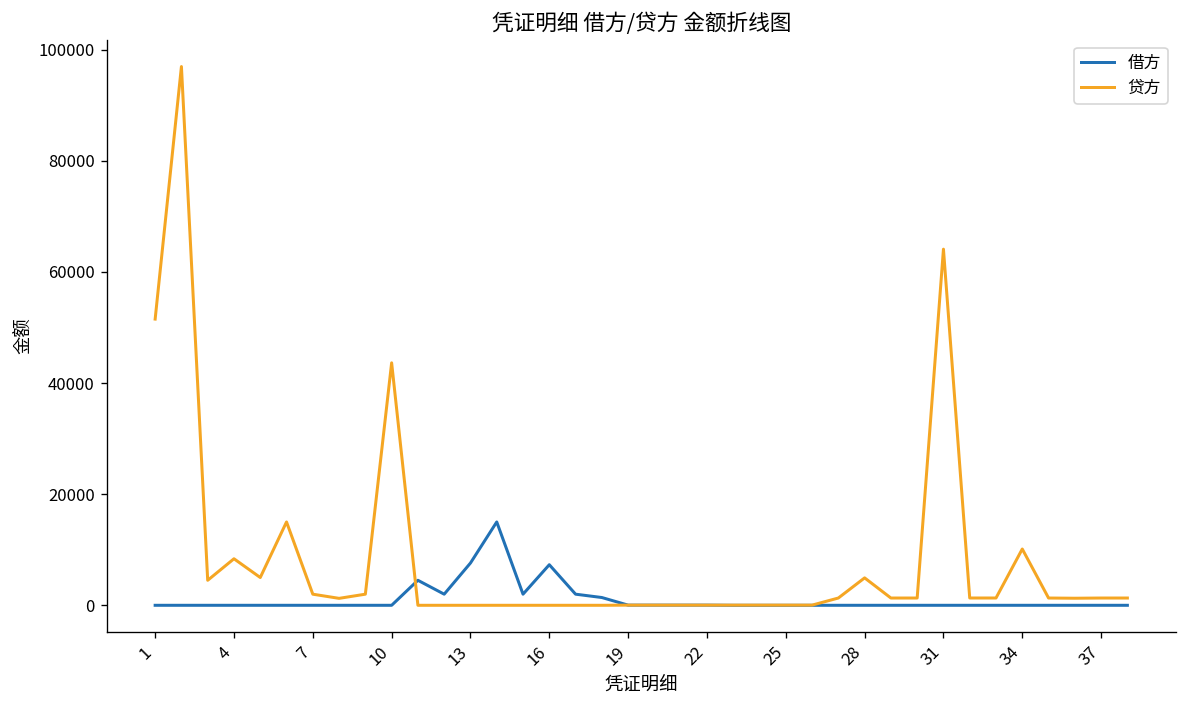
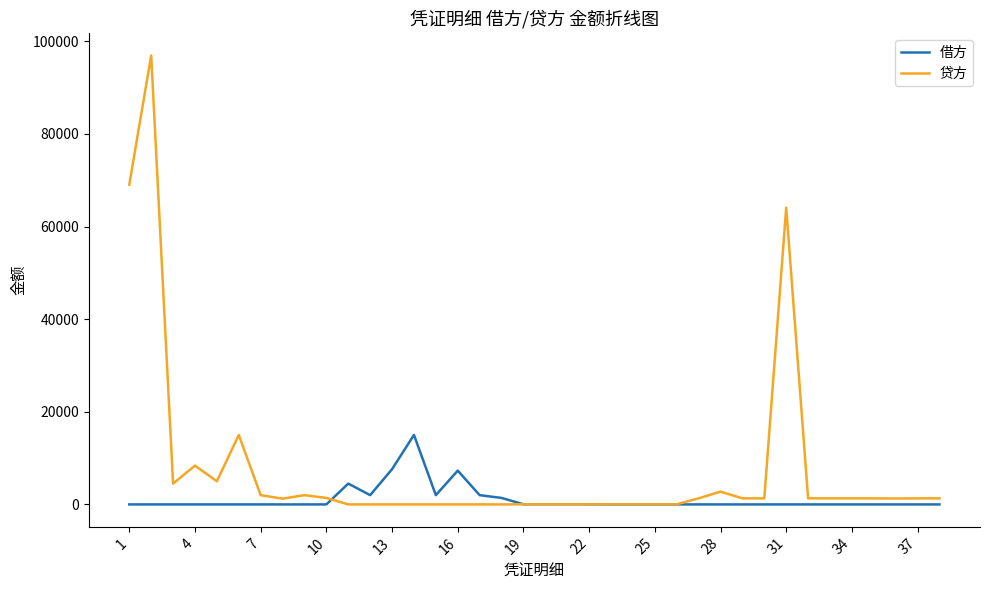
  {
    "借方": {
      "1": 0,
      "4": 0,
      "7": 0,
      "10": 0,
      "13": 8000,
      "16": 7000,
      "28": 0,
      "31": 0,
      "34": 0,
      "37": 0
    },
    "贷方": {
-     "1": 52000,
+     "1": 69000,
      "4": 8000,
      "7": 2000,
-     "10": 44000,
+     "10": 1000,
      "13": 0,
      "16": 0,
-     "28": 5000,
+     "28": 3000,
      "31": 64000,
-     "34": 10000,
+     "34": 1000,
      "37": 1000
    }
  }
